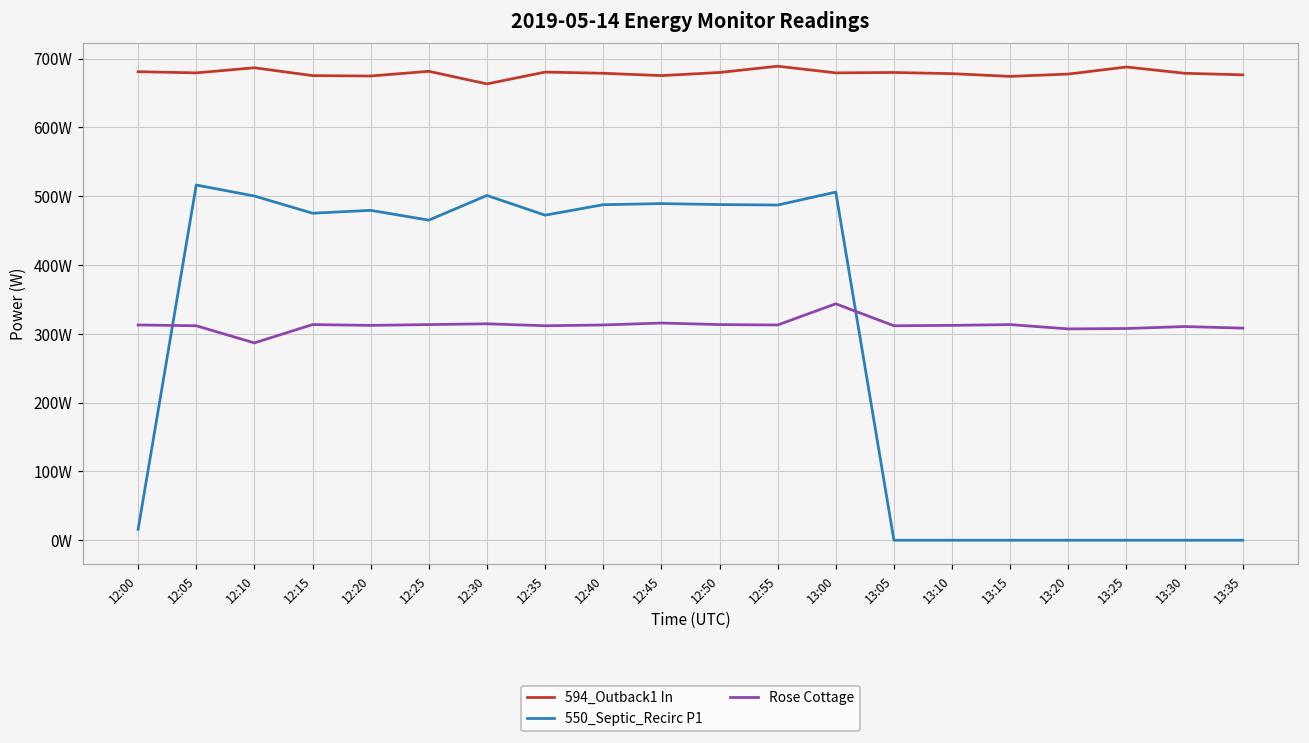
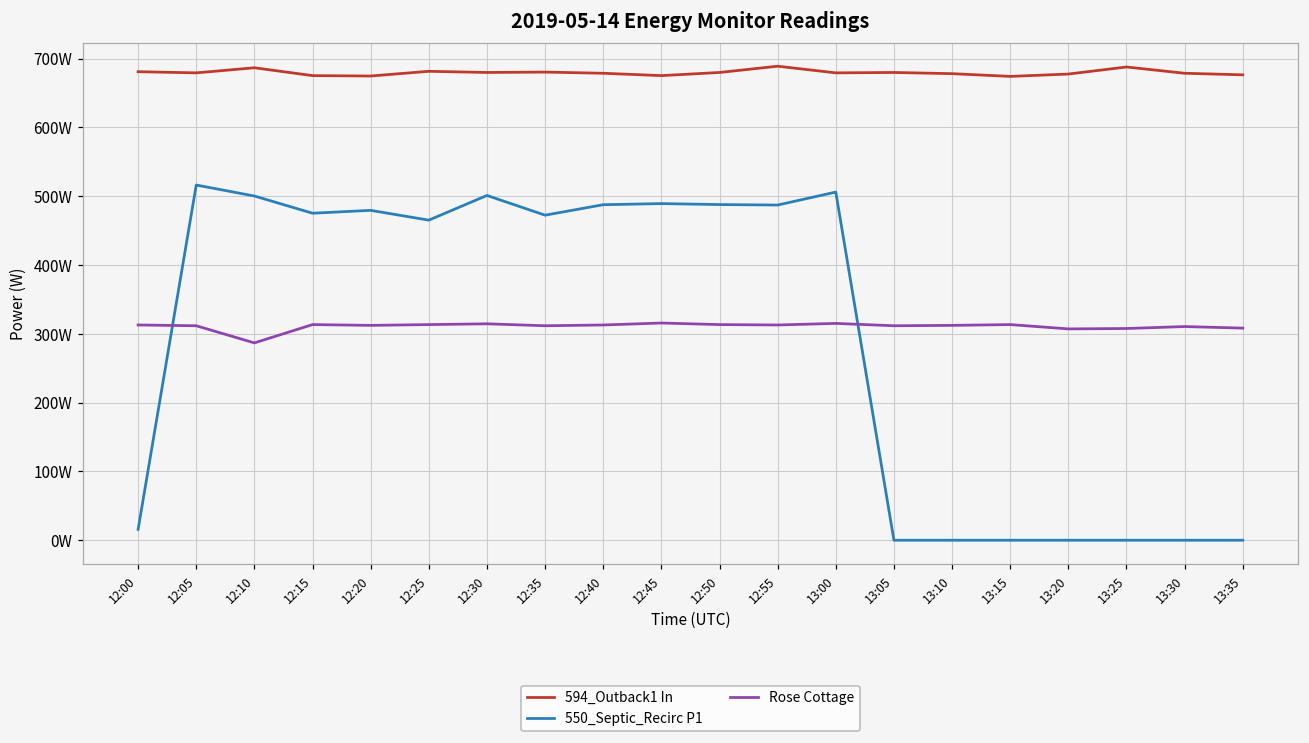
  {
    "594_Outback1 In": {
      "12:00": "680W",
      "12:05": "680W",
      "12:10": "690W",
      "12:15": "680W",
      "12:20": "670W",
      "12:25": "680W",
-     "12:30": "660W",
+     "12:30": "680W",
      "12:35": "680W",
      "12:40": "680W",
      "12:45": "680W",
      "12:50": "680W",
      "12:55": "690W",
      "13:00": "680W",
      "13:05": "680W",
      "13:10": "680W",
      "13:15": "670W",
      "13:20": "680W",
      "13:25": "690W",
      "13:30": "680W",
      "13:35": "680W"
    },
    "550_Septic_Recirc P1": {
      "12:00": "20W",
      "12:05": "520W",
      "12:10": "500W",
      "12:15": "480W",
      "12:20": "480W",
      "12:25": "470W",
      "12:30": "500W",
      "12:35": "470W",
      "12:40": "490W",
      "12:45": "490W",
      "12:50": "490W",
      "12:55": "490W",
      "13:00": "510W",
      "13:05": "0W",
      "13:10": "0W",
      "13:15": "0W",
      "13:20": "0W",
      "13:25": "0W",
      "13:30": "0W",
      "13:35": "0W"
    },
    "Rose Cottage": {
      "12:00": "310W",
      "12:05": "310W",
      "12:10": "290W",
      "12:15": "310W",
      "12:20": "310W",
      "12:25": "310W",
      "12:30": "310W",
      "12:35": "310W",
      "12:40": "310W",
      "12:45": "320W",
      "12:50": "310W",
      "12:55": "310W",
-     "13:00": "340W",
+     "13:00": "320W",
      "13:05": "310W",
      "13:10": "310W",
      "13:15": "310W",
      "13:20": "310W",
      "13:25": "310W",
      "13:30": "310W",
      "13:35": "310W"
    }
  }
